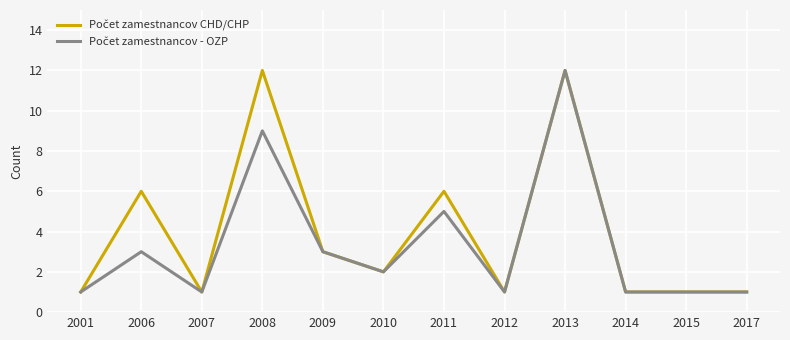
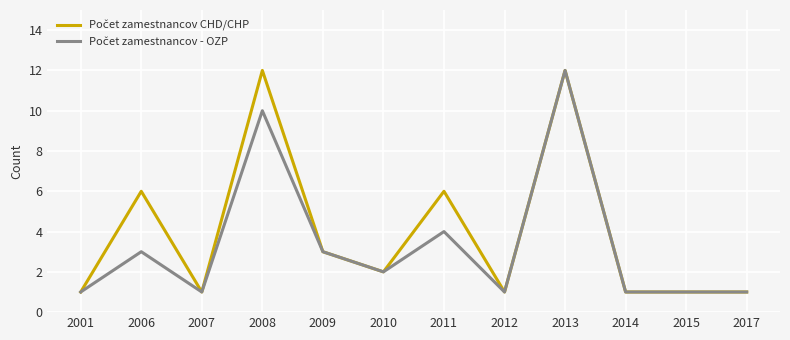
  {
    "Počet zamestnancov CHD/CHP": {
      "2006": 6,
      "2008": 12,
      "2011": 6
    },
    "Počet zamestnancov - OZP": {
      "2006": 3,
-     "2008": 9,
-     "2011": 5
+     "2008": 10,
+     "2011": 4
    }
  }
